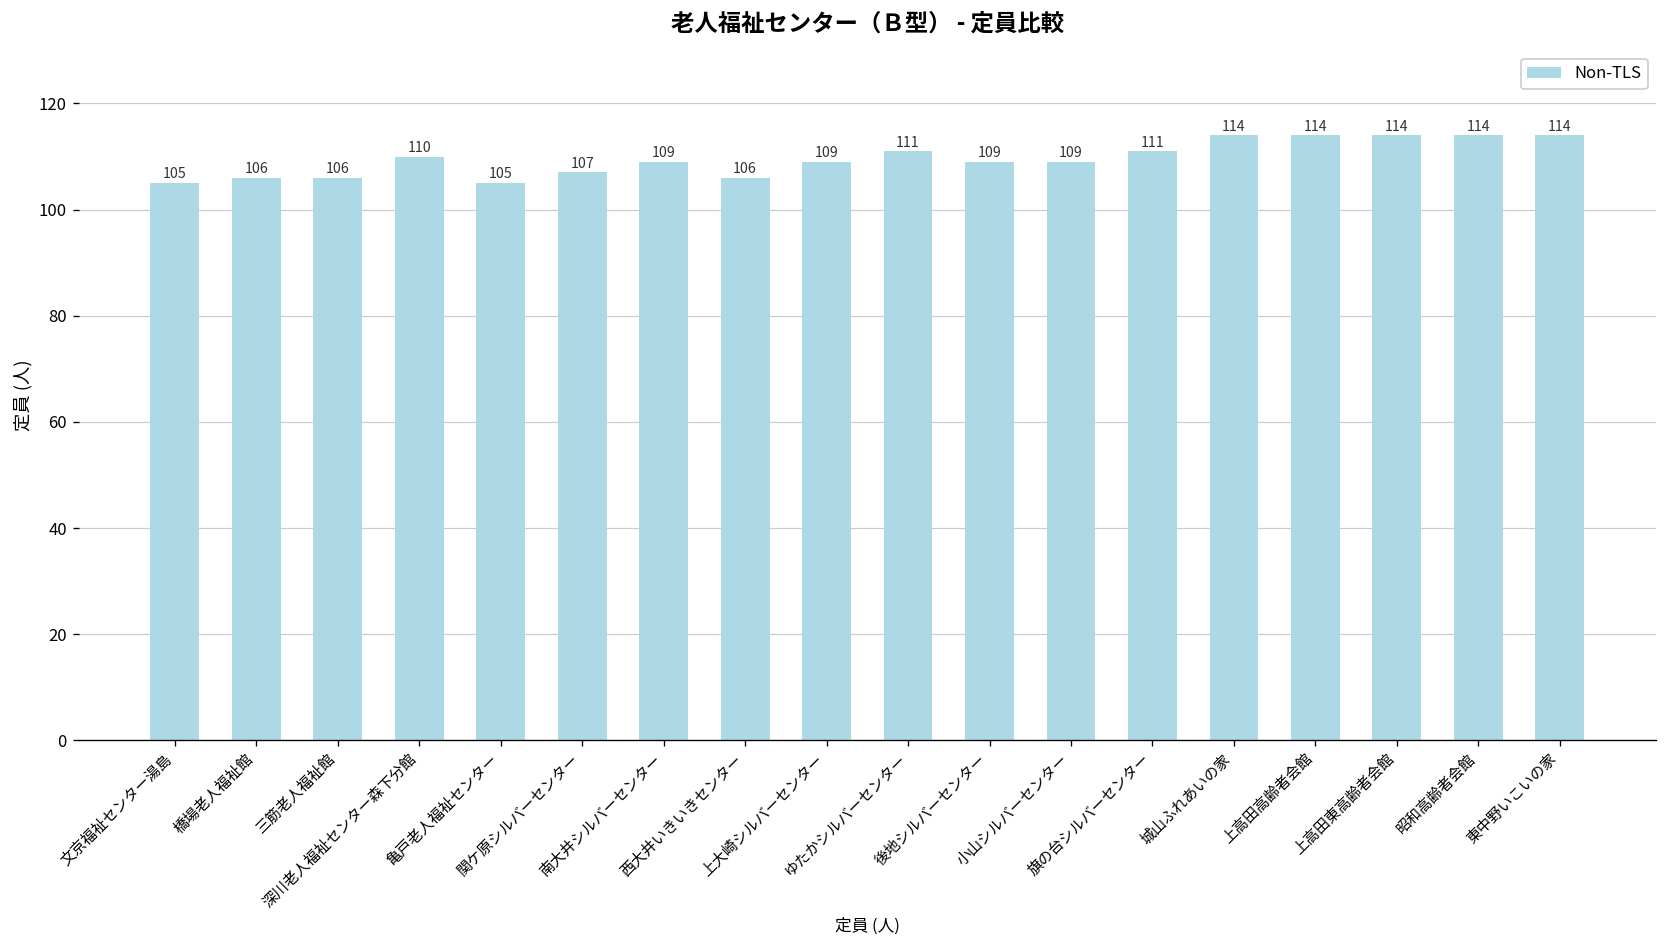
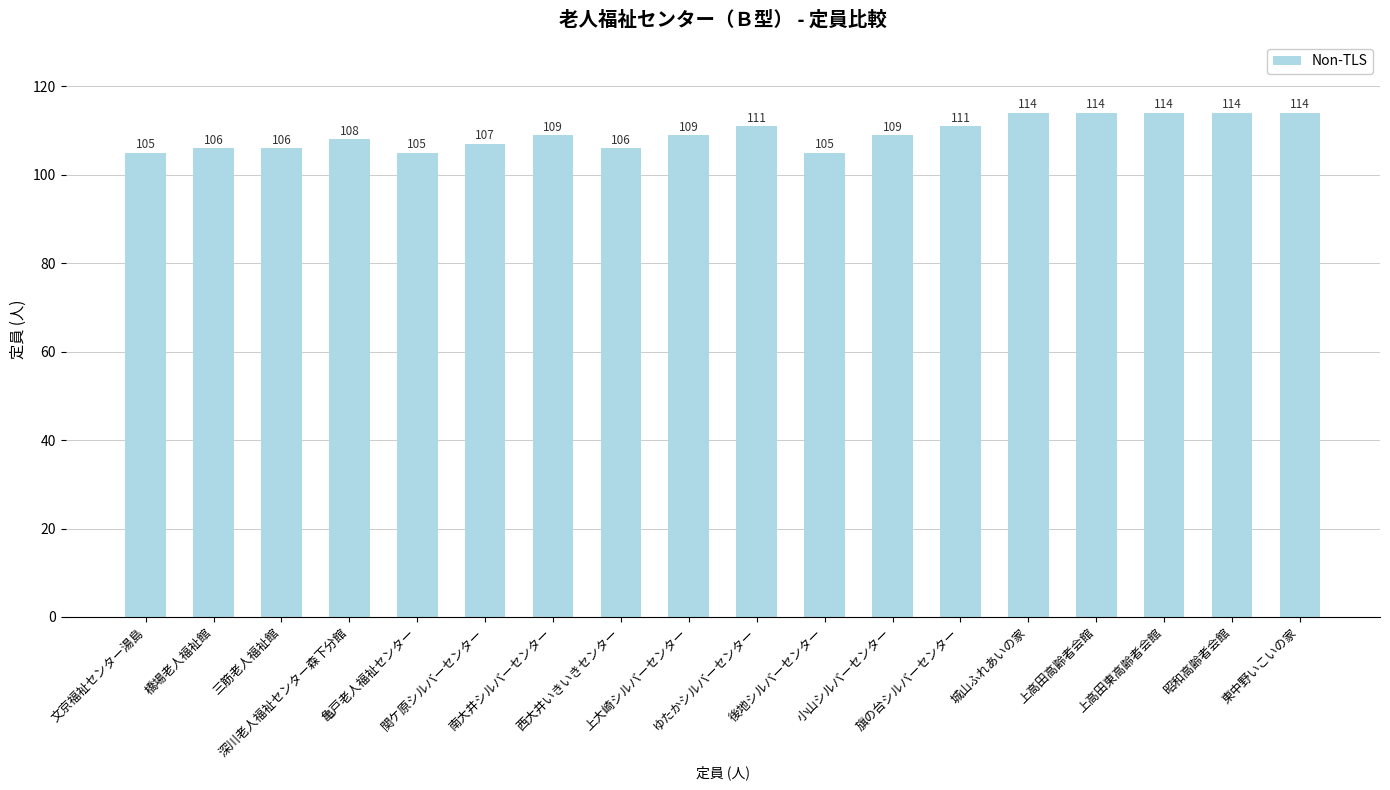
  {
    "文京福祉センター湯島": 105,
    "橋場老人福祉館": 106,
    "三筋老人福祉館": 106,
-   "深川老人福祉センター森下分館": 110,
+   "深川老人福祉センター森下分館": 108,
    "亀戸老人福祉センター": 105,
    "関ケ原シルバーセンター": 107,
    "南大井シルバーセンター": 109,
    "西大井いきいきセンター": 106,
    "上大崎シルバーセンター": 109,
    "ゆたかシルバーセンター": 111,
-   "後地シルバーセンター": 109,
+   "後地シルバーセンター": 105,
    "小山シルバーセンター": 109,
    "旗の台シルバーセンター": 111,
    "城山ふれあいの家": 114,
    "上高田高齢者会館": 114,
    "上高田東高齢者会館": 114,
    "昭和高齢者会館": 114,
    "東中野いこいの家": 114
  }
